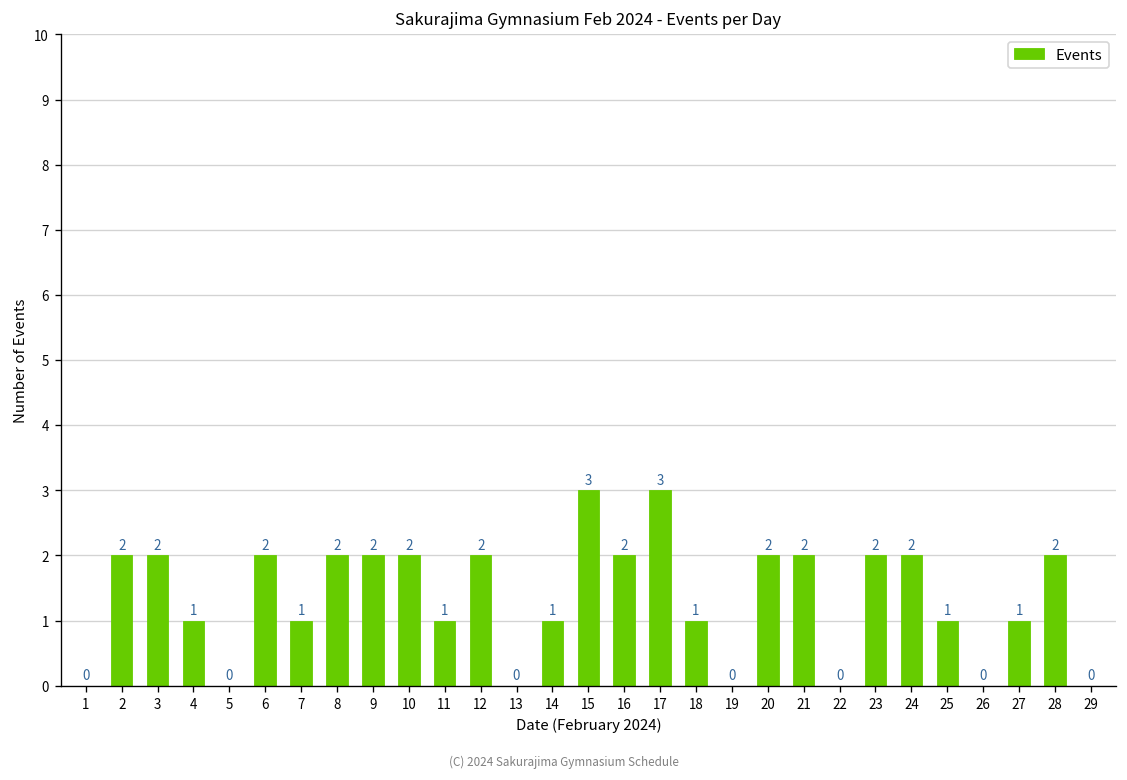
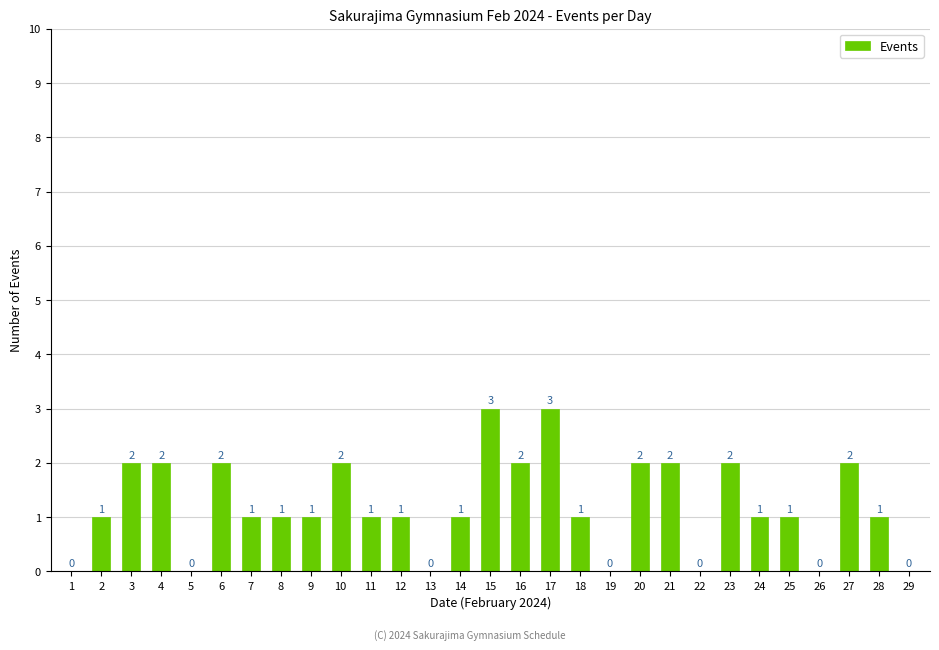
  {
    "1": 0,
-   "2": 2,
+   "2": 1,
    "3": 2,
-   "4": 1,
+   "4": 2,
    "5": 0,
    "6": 2,
    "7": 1,
-   "8": 2,
-   "9": 2,
+   "8": 1,
+   "9": 1,
    "10": 2,
    "11": 1,
-   "12": 2,
+   "12": 1,
    "13": 0,
    "14": 1,
    "15": 3,
    "16": 2,
    "17": 3,
    "18": 1,
    "19": 0,
    "20": 2,
    "21": 2,
    "22": 0,
    "23": 2,
-   "24": 2,
+   "24": 1,
    "25": 1,
    "26": 0,
-   "27": 1,
-   "28": 2,
+   "27": 2,
+   "28": 1,
    "29": 0
  }
